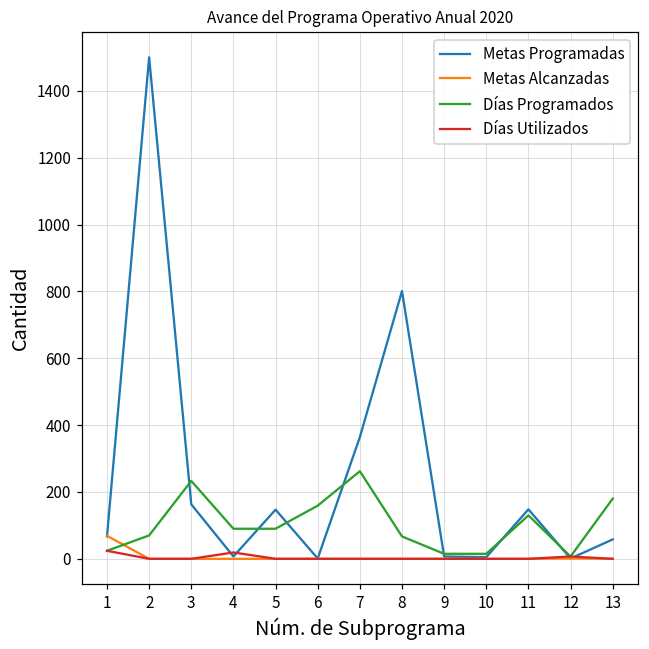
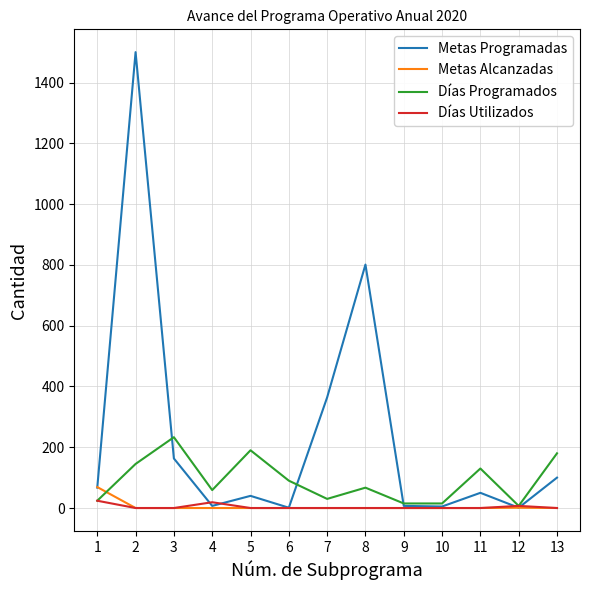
  {
    "Metas Programadas": {
      "2": 1500,
      "3": 160,
-     "5": 150,
+     "5": 40,
      "7": 360,
      "8": 800,
-     "11": 150,
-     "13": 60
+     "11": 50,
+     "13": 100
    },
    "Días Programados": {
-     "2": 70,
+     "2": 150,
      "3": 230,
-     "4": 90,
-     "5": 90,
-     "6": 160,
-     "7": 260,
+     "4": 60,
+     "5": 190,
+     "6": 90,
+     "7": 30,
      "8": 70,
      "10": 20,
      "11": 130,
      "13": 180
    },
    "Días Utilizados": {
      "4": 20
    }
  }
